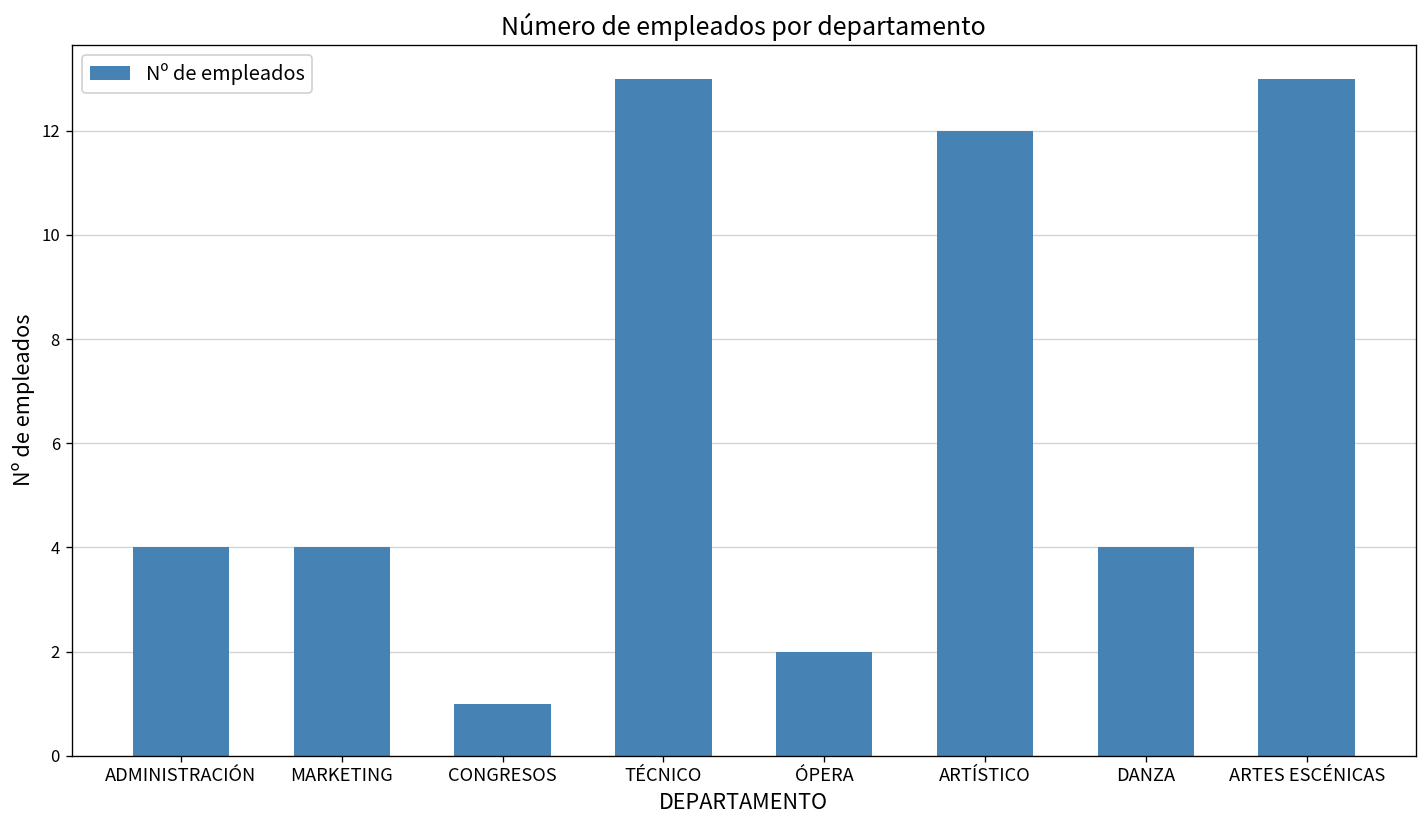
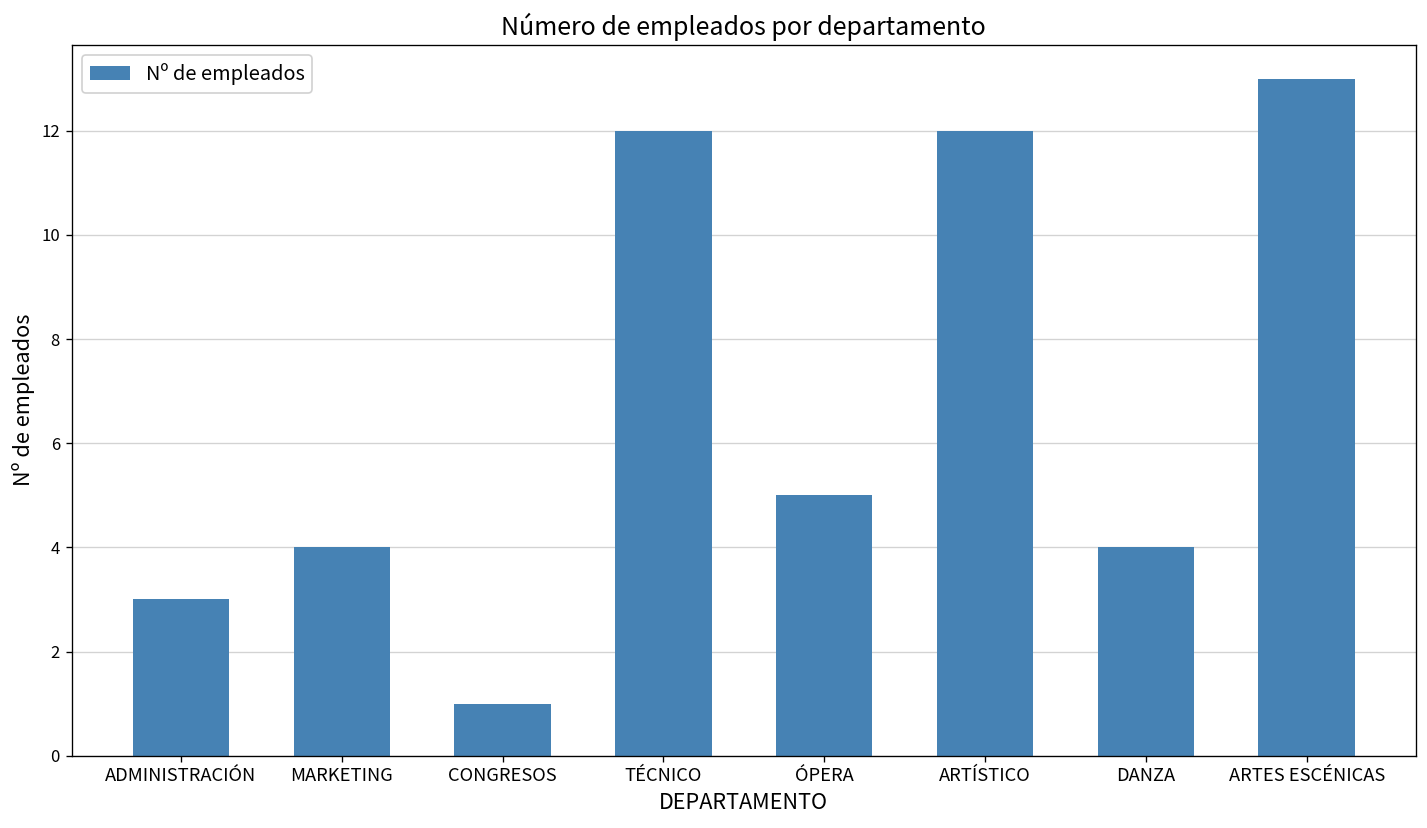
  {
-   "ADMINISTRACIÓN": 4,
+   "ADMINISTRACIÓN": 3,
    "MARKETING": 4,
    "CONGRESOS": 1,
-   "TÉCNICO": 13,
-   "ÓPERA": 2,
+   "TÉCNICO": 12,
+   "ÓPERA": 5,
    "ARTÍSTICO": 12,
    "DANZA": 4,
    "ARTES ESCÉNICAS": 13
  }
